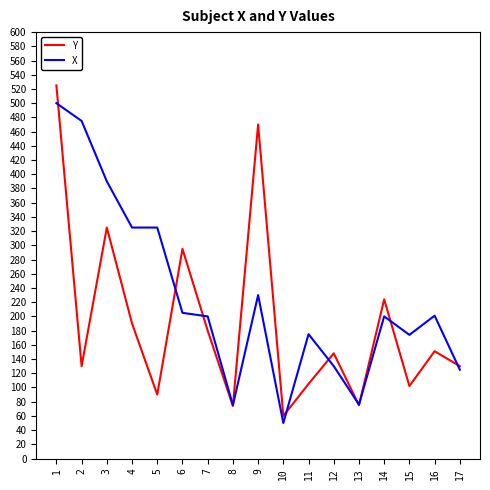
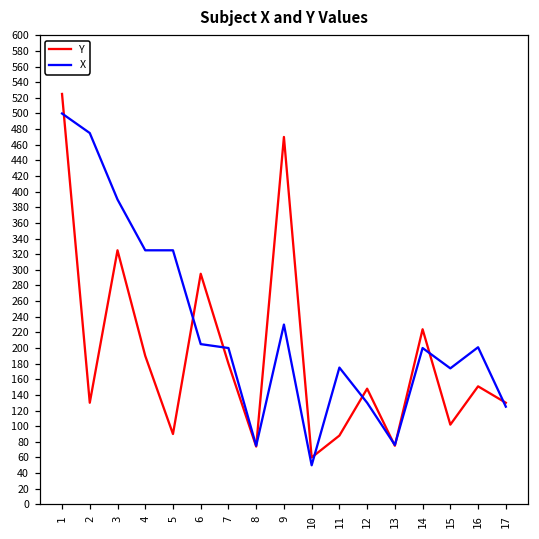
  {
    "Y": {
      "1": 530,
      "2": 130,
      "3": 330,
      "4": 190,
      "5": 90,
      "6": 300,
      "7": 180,
      "9": 470,
      "10": 60,
-     "11": 110,
+     "11": 90,
      "12": 150,
      "14": 220,
      "15": 100,
      "16": 150,
      "17": 130
    },
    "X": {
      "1": 500,
      "2": 480,
      "3": 390,
      "4": 330,
      "5": 330,
      "6": 210,
      "7": 200,
      "9": 230,
      "10": 50,
      "11": 180,
      "12": 130,
      "14": 200,
      "15": 170,
      "16": 200,
      "17": 130
    }
  }
